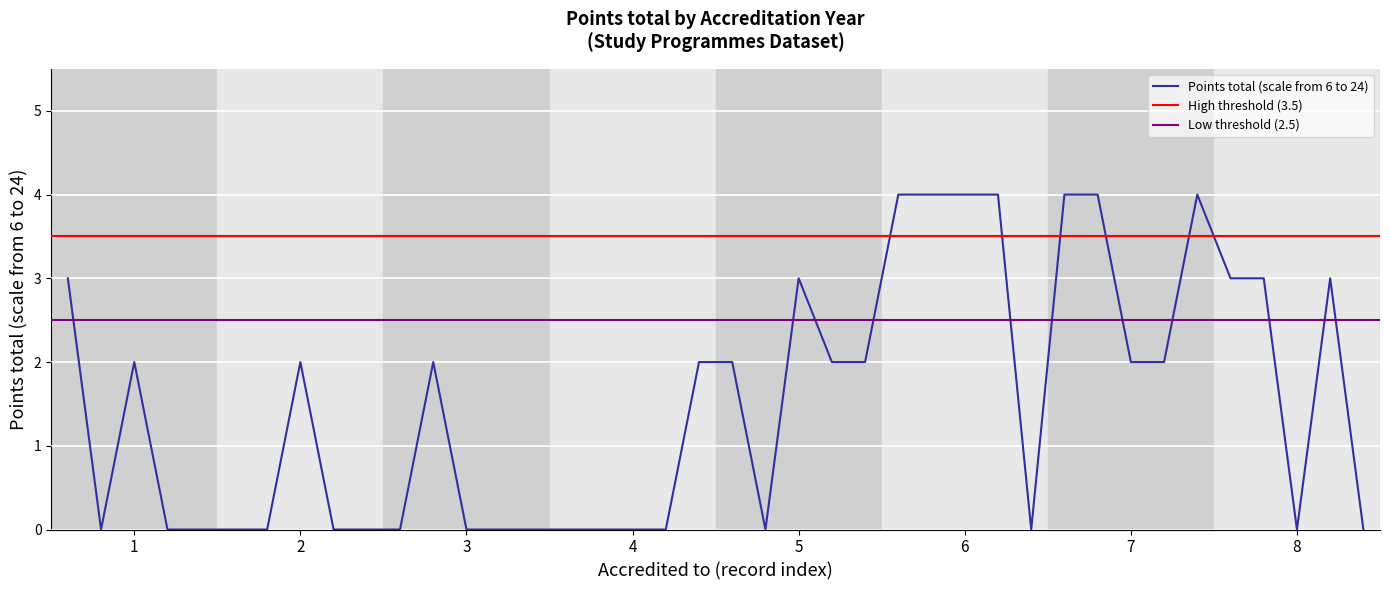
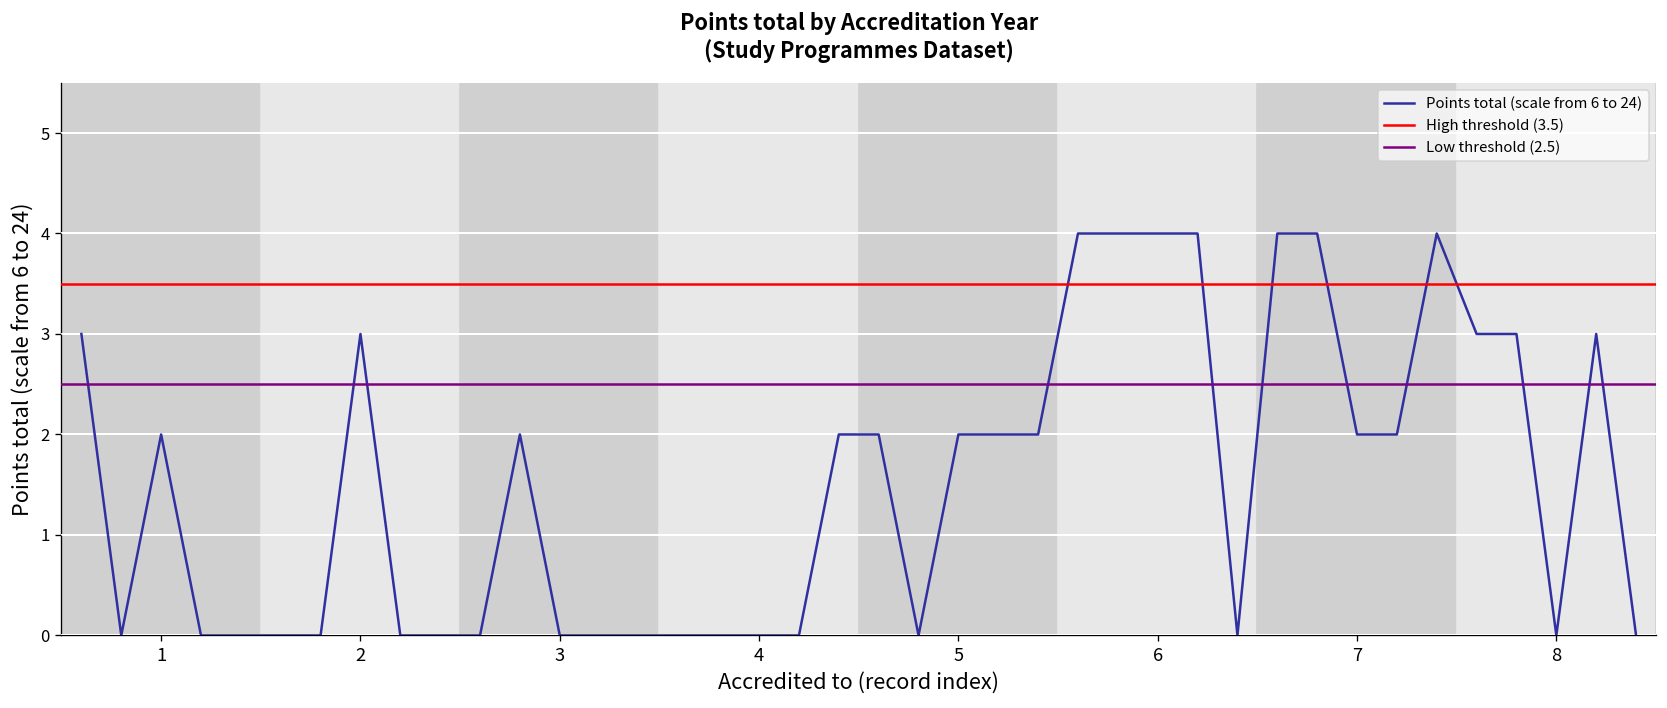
  {
    "1": 2,
-   "2": 2,
+   "2": 3,
    "3": 0,
    "4": 0,
-   "5": 3,
+   "5": 2,
    "6": 4,
    "7": 2,
    "8": 0
  }
